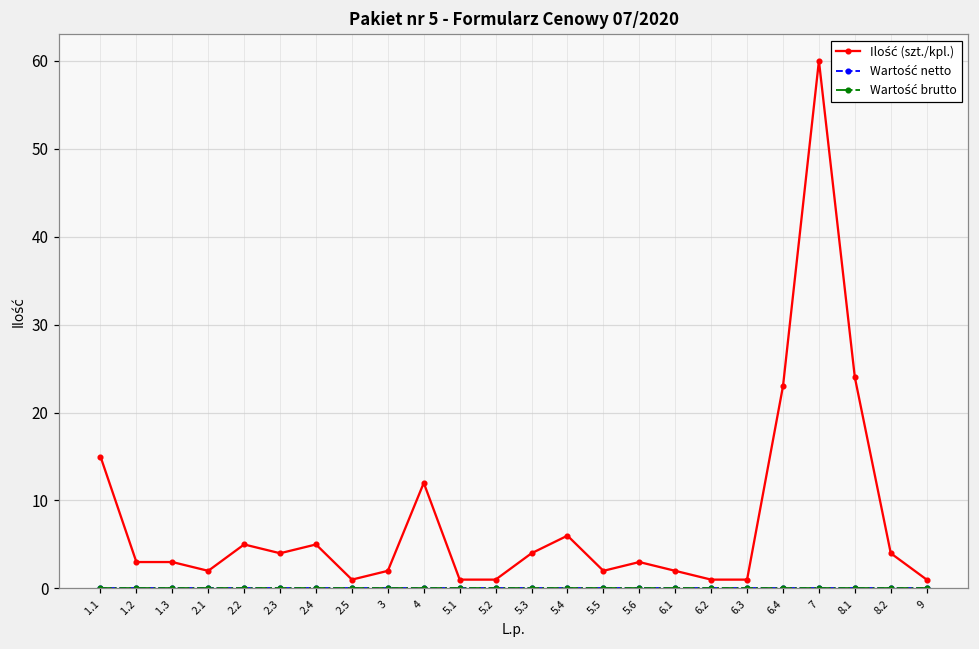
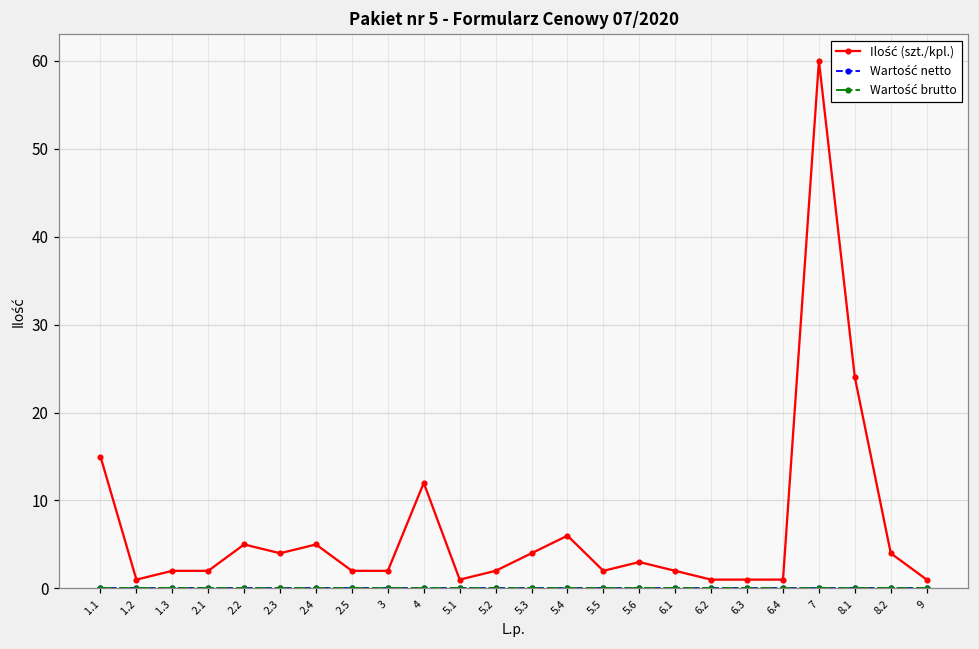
  {
    "Ilość (szt./kpl.)": {
      "1.1": 15,
-     "1.2": 3,
-     "1.3": 3,
+     "1.2": 1,
+     "1.3": 2,
      "2.1": 2,
      "2.2": 5,
      "2.3": 4,
      "2.4": 5,
-     "2.5": 1,
+     "2.5": 2,
      "3": 2,
      "4": 12,
      "5.1": 1,
-     "5.2": 1,
+     "5.2": 2,
      "5.3": 4,
      "5.4": 6,
      "5.5": 2,
      "5.6": 3,
      "6.1": 2,
      "6.2": 1,
      "6.3": 1,
-     "6.4": 23,
+     "6.4": 1,
      "7": 60,
      "8.1": 24,
      "8.2": 4,
      "9": 1
    },
    "Wartość brutto": {
      "1.1": 0,
      "1.2": 0,
      "1.3": 0,
      "2.1": 0,
      "2.2": 0,
      "2.3": 0,
      "2.4": 0,
      "2.5": 0,
      "3": 0,
      "4": 0,
      "5.1": 0,
      "5.2": 0,
      "5.3": 0,
      "5.4": 0,
      "5.5": 0,
      "5.6": 0,
      "6.1": 0,
      "6.2": 0,
      "6.3": 0,
      "6.4": 0,
      "7": 0,
      "8.1": 0,
      "8.2": 0,
      "9": 0
    }
  }
